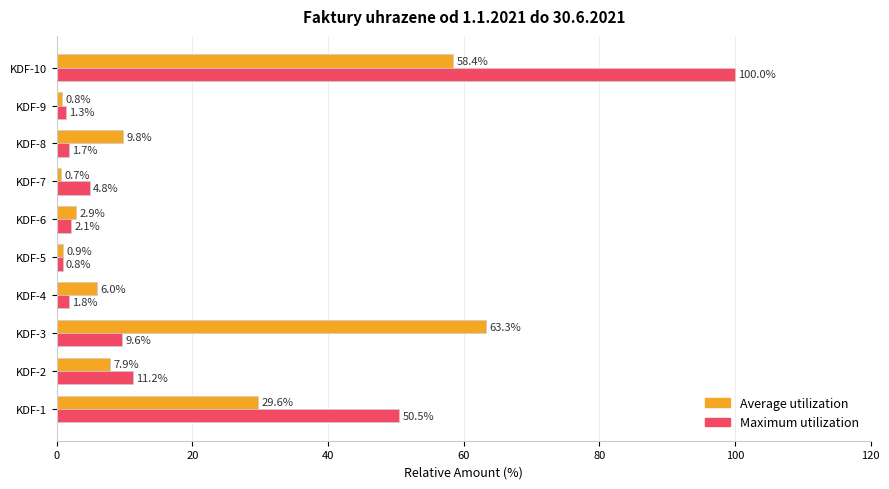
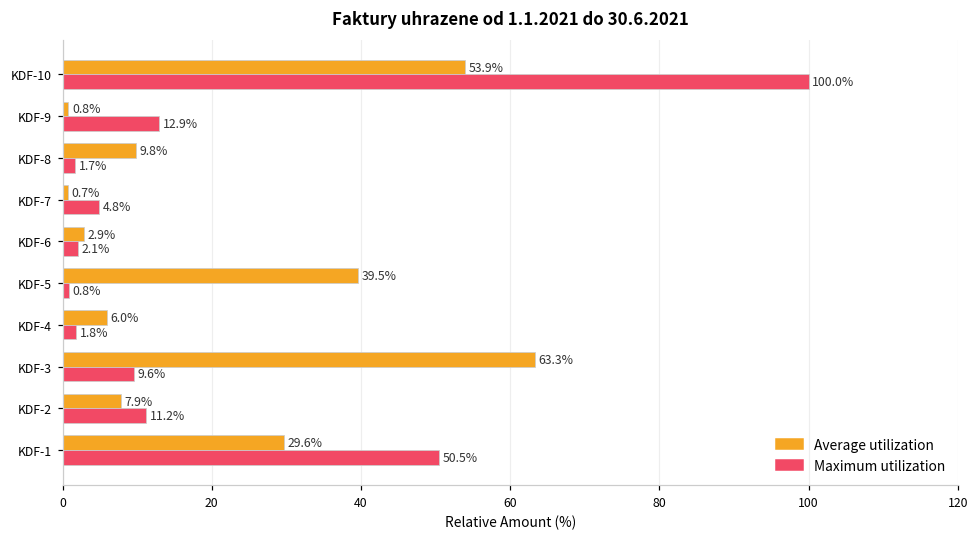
  {
    "Average utilization": {
-     "KDF-10": "58.4%",
+     "KDF-10": "53.9%",
      "KDF-9": "0.8%",
      "KDF-8": "9.8%",
      "KDF-7": "0.7%",
      "KDF-6": "2.9%",
-     "KDF-5": "0.9%",
+     "KDF-5": "39.5%",
      "KDF-4": "6.0%",
      "KDF-3": "63.3%",
      "KDF-2": "7.9%",
      "KDF-1": "29.6%"
    },
    "Maximum utilization": {
      "KDF-10": "100.0%",
-     "KDF-9": "1.3%",
+     "KDF-9": "12.9%",
      "KDF-8": "1.7%",
      "KDF-7": "4.8%",
      "KDF-6": "2.1%",
      "KDF-5": "0.8%",
      "KDF-4": "1.8%",
      "KDF-3": "9.6%",
      "KDF-2": "11.2%",
      "KDF-1": "50.5%"
    }
  }
